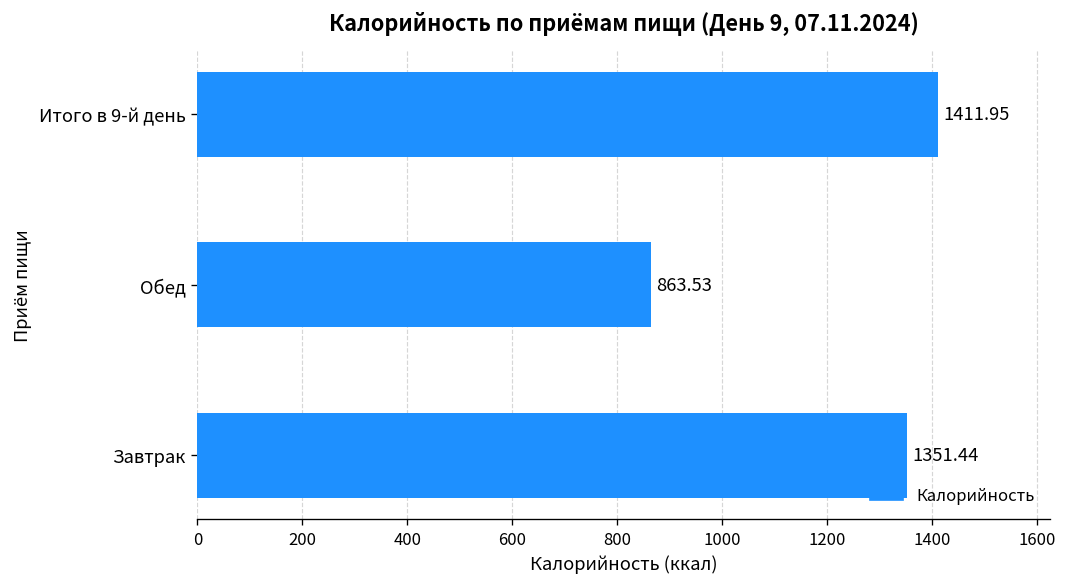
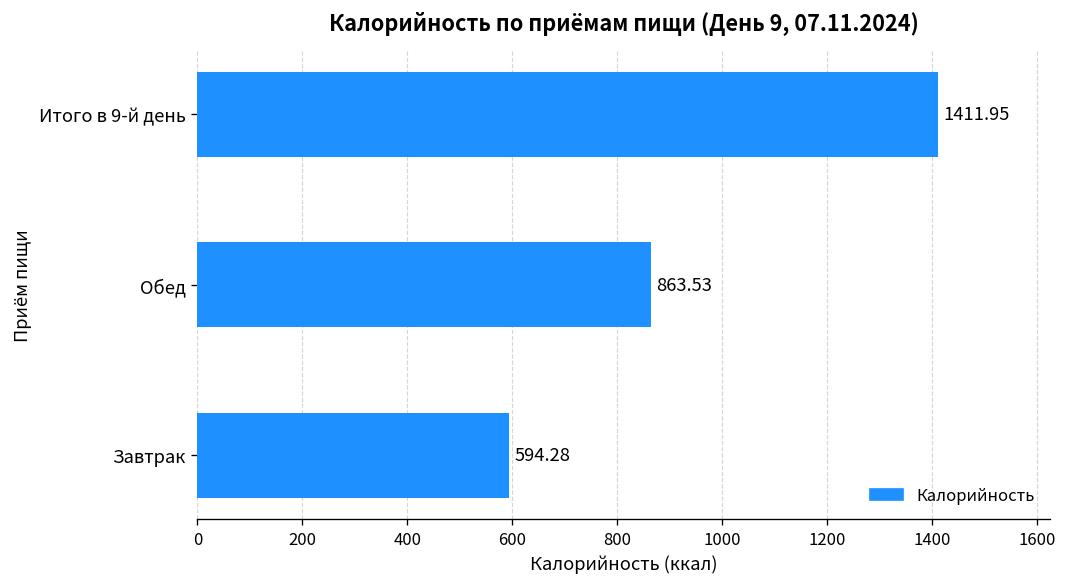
  {
    "Итого в 9-й день": 1411.95,
    "Обед": 863.53,
-   "Завтрак": 1351.44
+   "Завтрак": 594.28
  }
